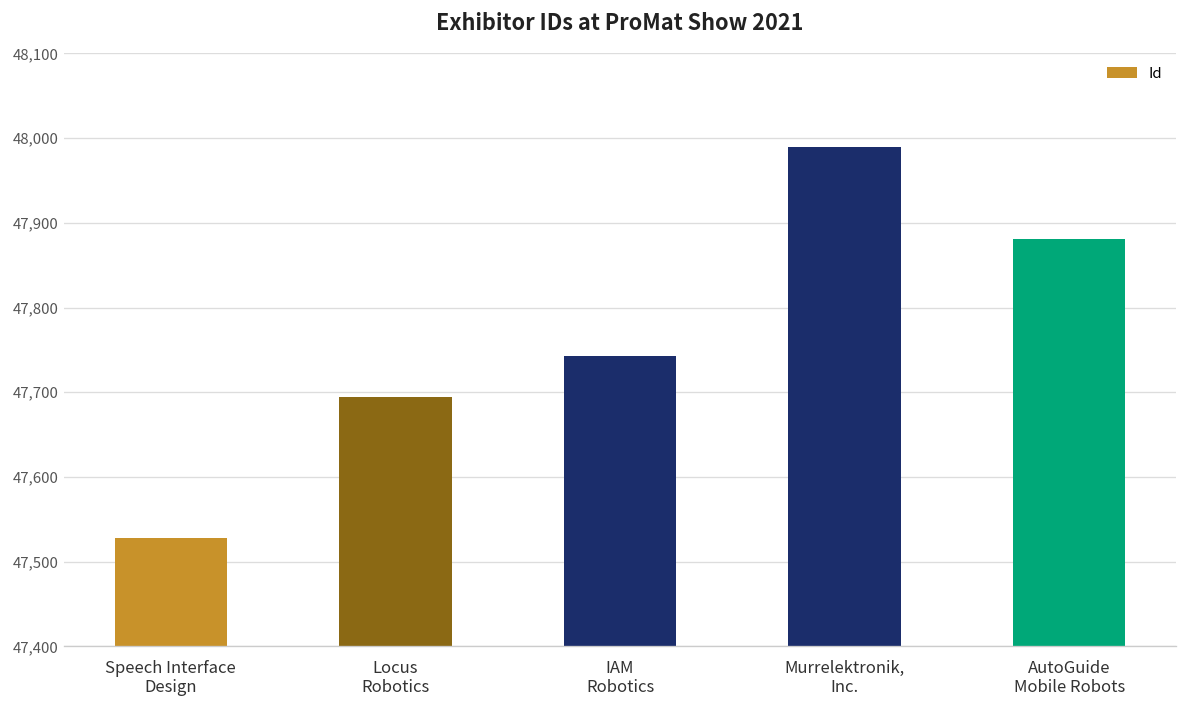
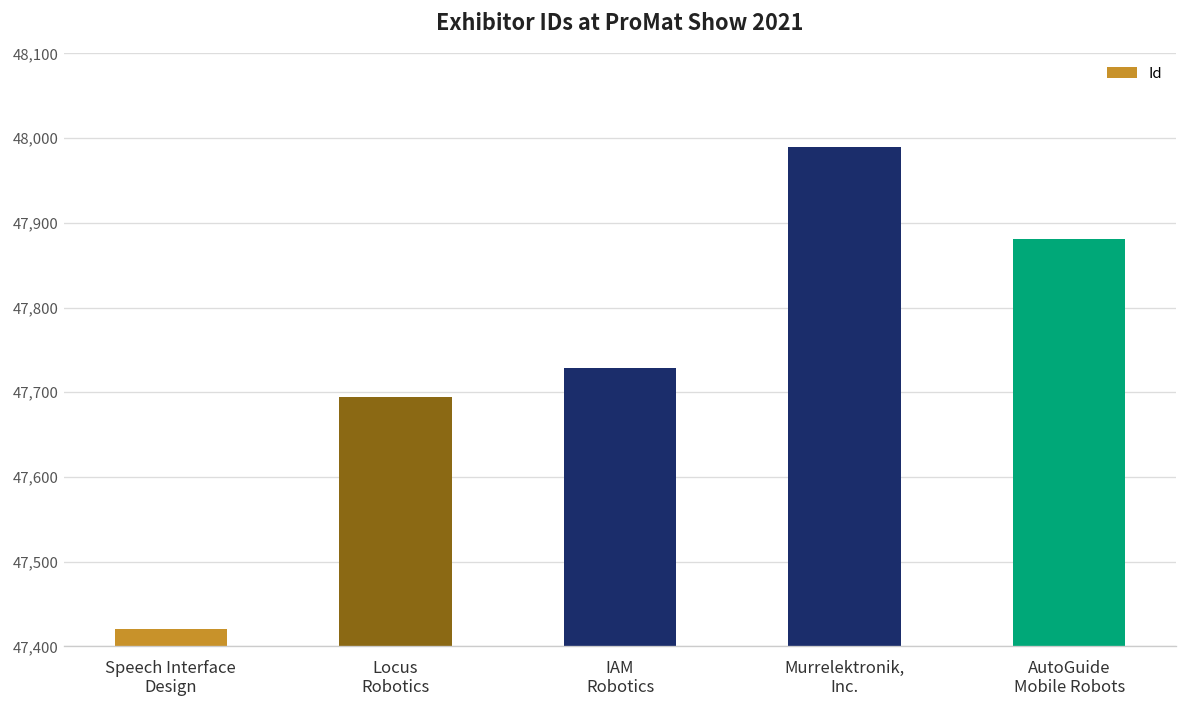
  {
-   "Speech Interface Design": "47,530",
+   "Speech Interface Design": "47,420",
    "Locus Robotics": "47,690",
-   "IAM Robotics": "47,740",
+   "IAM Robotics": "47,730",
    "Murrelektronik, Inc.": "47,990",
    "AutoGuide Mobile Robots": "47,880"
  }
